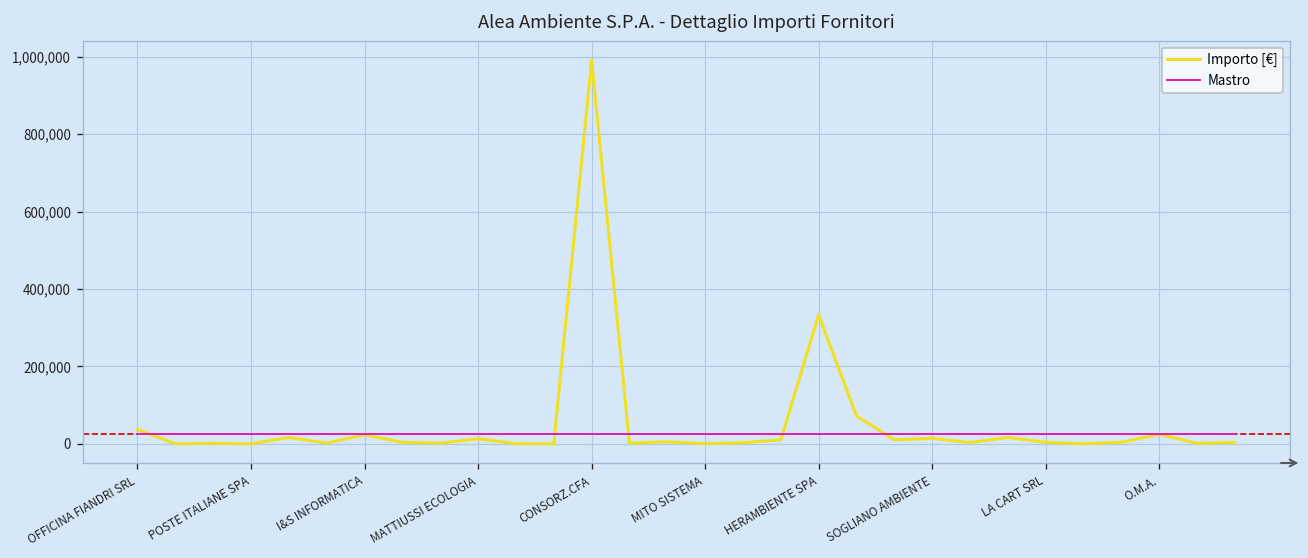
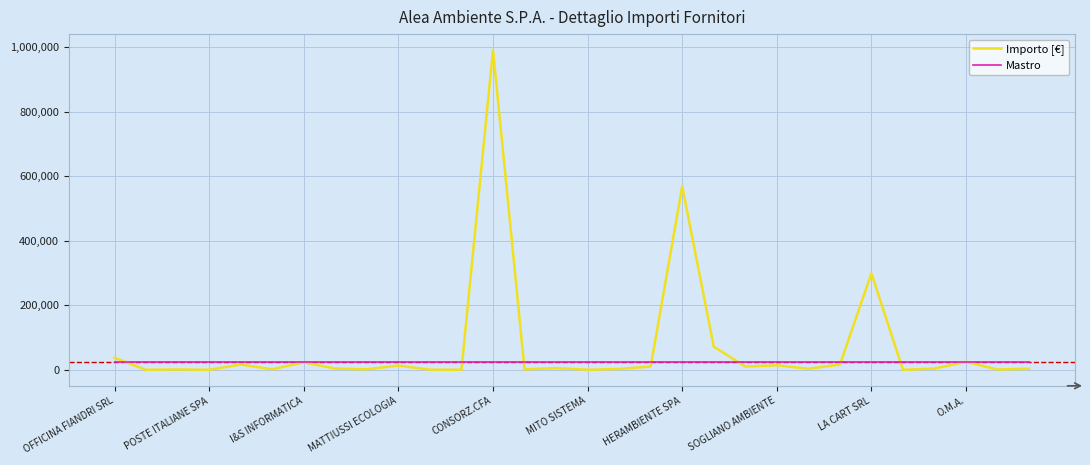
  {
    "Importo [€]": {
      "OFFICINA FIANDRI SRL": "40,000",
      "POSTE ITALIANE SPA": "0",
      "MATTIUSSI ECOLOGIA": "10,000",
      "CONSORZ.CFA": "990,000",
      "MITO SISTEMA": "0",
-     "HERAMBIENTE SPA": "330,000",
+     "HERAMBIENTE SPA": "570,000",
      "SOGLIANO AMBIENTE": "10,000",
-     "LA CART SRL": "0"
+     "LA CART SRL": "300,000"
    },
    "Mastro": {
      "OFFICINA FIANDRI SRL": "30,000",
      "POSTE ITALIANE SPA": "30,000",
      "MATTIUSSI ECOLOGIA": "30,000",
      "CONSORZ.CFA": "30,000",
      "MITO SISTEMA": "30,000",
      "HERAMBIENTE SPA": "30,000",
      "SOGLIANO AMBIENTE": "30,000",
      "LA CART SRL": "30,000"
    }
  }
